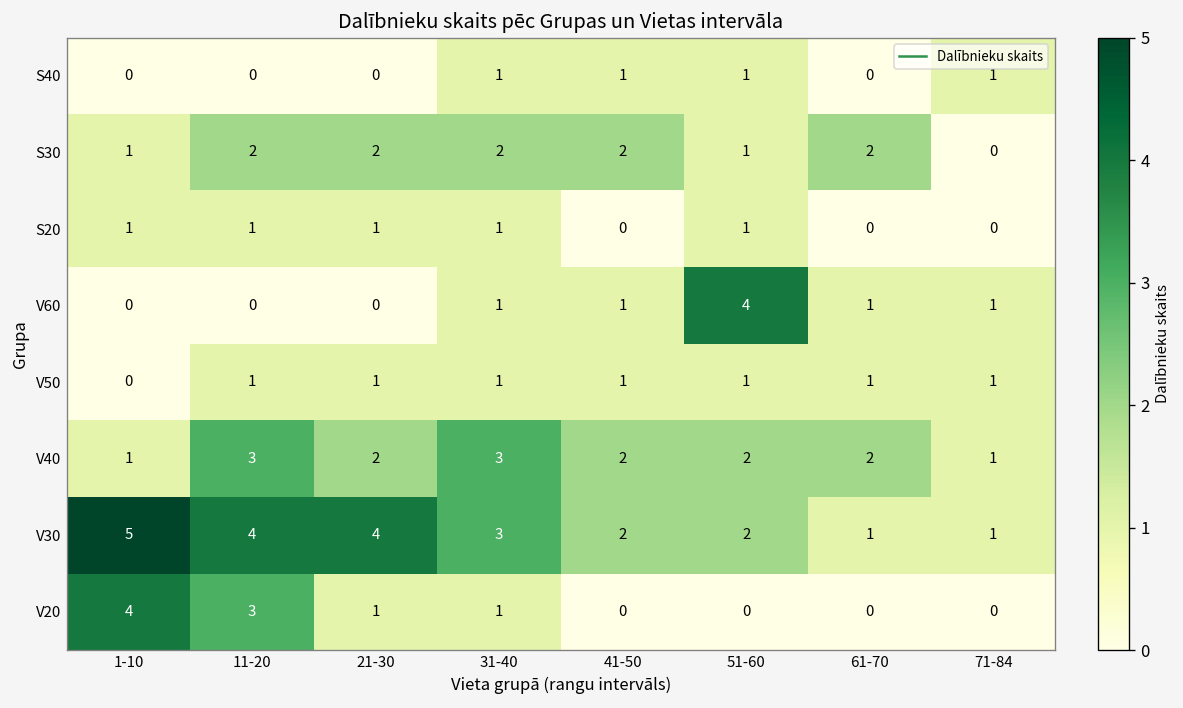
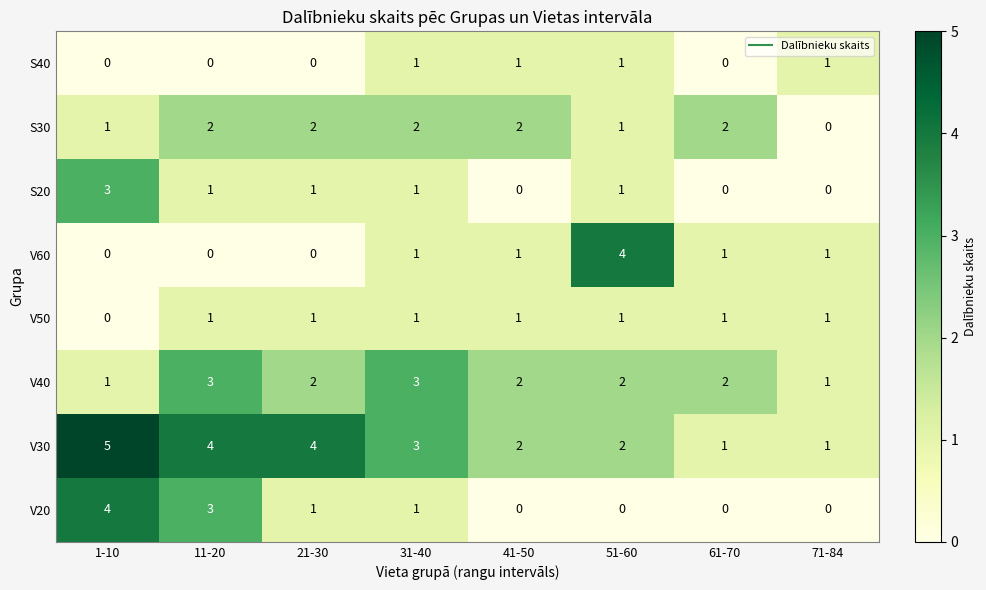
  {
    "S40": {
      "1-10": 0,
      "11-20": 0,
      "21-30": 0,
      "31-40": 1,
      "41-50": 1,
      "51-60": 1,
      "61-70": 0,
      "71-84": 1
    },
    "S30": {
      "1-10": 1,
      "11-20": 2,
      "21-30": 2,
      "31-40": 2,
      "41-50": 2,
      "51-60": 1,
      "61-70": 2,
      "71-84": 0
    },
    "S20": {
-     "1-10": 1,
+     "1-10": 3,
      "11-20": 1,
      "21-30": 1,
      "31-40": 1,
      "41-50": 0,
      "51-60": 1,
      "61-70": 0,
      "71-84": 0
    },
    "V60": {
      "1-10": 0,
      "11-20": 0,
      "21-30": 0,
      "31-40": 1,
      "41-50": 1,
      "51-60": 4,
      "61-70": 1,
      "71-84": 1
    },
    "V50": {
      "1-10": 0,
      "11-20": 1,
      "21-30": 1,
      "31-40": 1,
      "41-50": 1,
      "51-60": 1,
      "61-70": 1,
      "71-84": 1
    },
    "V40": {
      "1-10": 1,
      "11-20": 3,
      "21-30": 2,
      "31-40": 3,
      "41-50": 2,
      "51-60": 2,
      "61-70": 2,
      "71-84": 1
    },
    "V30": {
      "1-10": 5,
      "11-20": 4,
      "21-30": 4,
      "31-40": 3,
      "41-50": 2,
      "51-60": 2,
      "61-70": 1,
      "71-84": 1
    },
    "V20": {
      "1-10": 4,
      "11-20": 3,
      "21-30": 1,
      "31-40": 1,
      "41-50": 0,
      "51-60": 0,
      "61-70": 0,
      "71-84": 0
    }
  }
